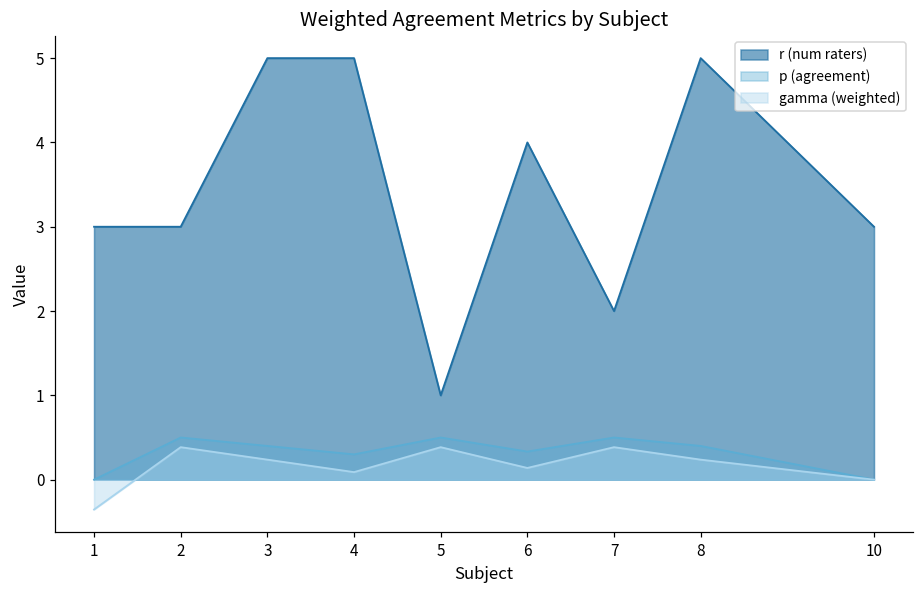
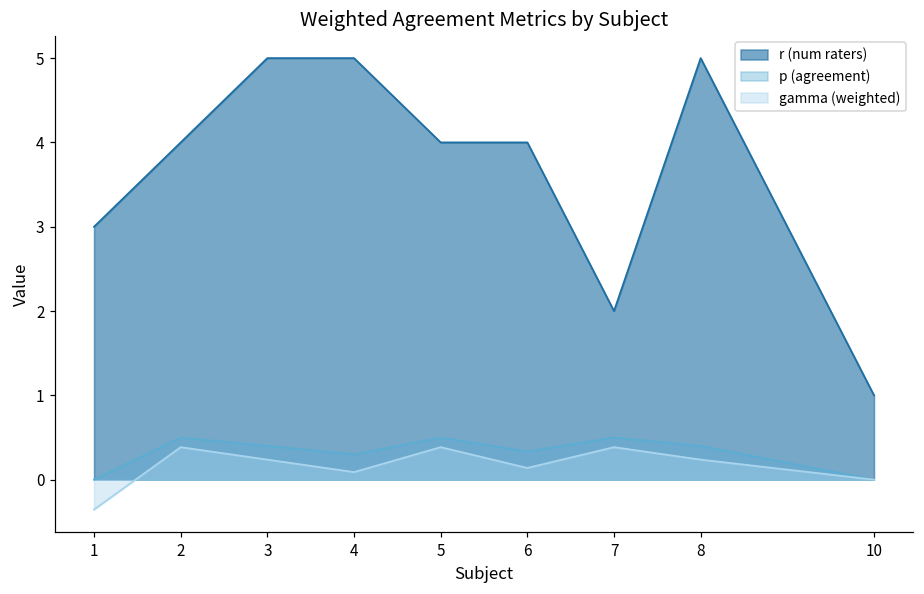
  {
    "r (num raters)": {
      "1": 3,
-     "2": 3,
+     "2": 4,
      "3": 5,
      "4": 5,
-     "5": 1,
+     "5": 4,
      "6": 4,
      "7": 2,
      "8": 5,
-     "10": 3
+     "10": 1
    }
  }
